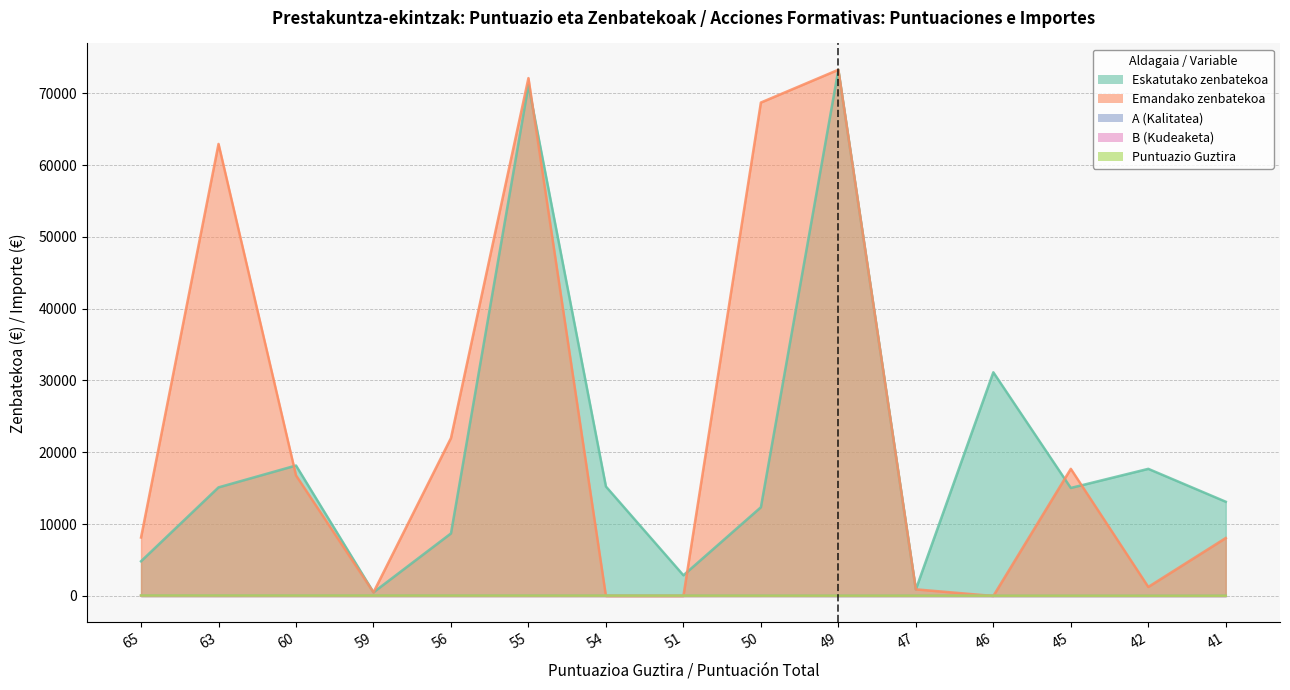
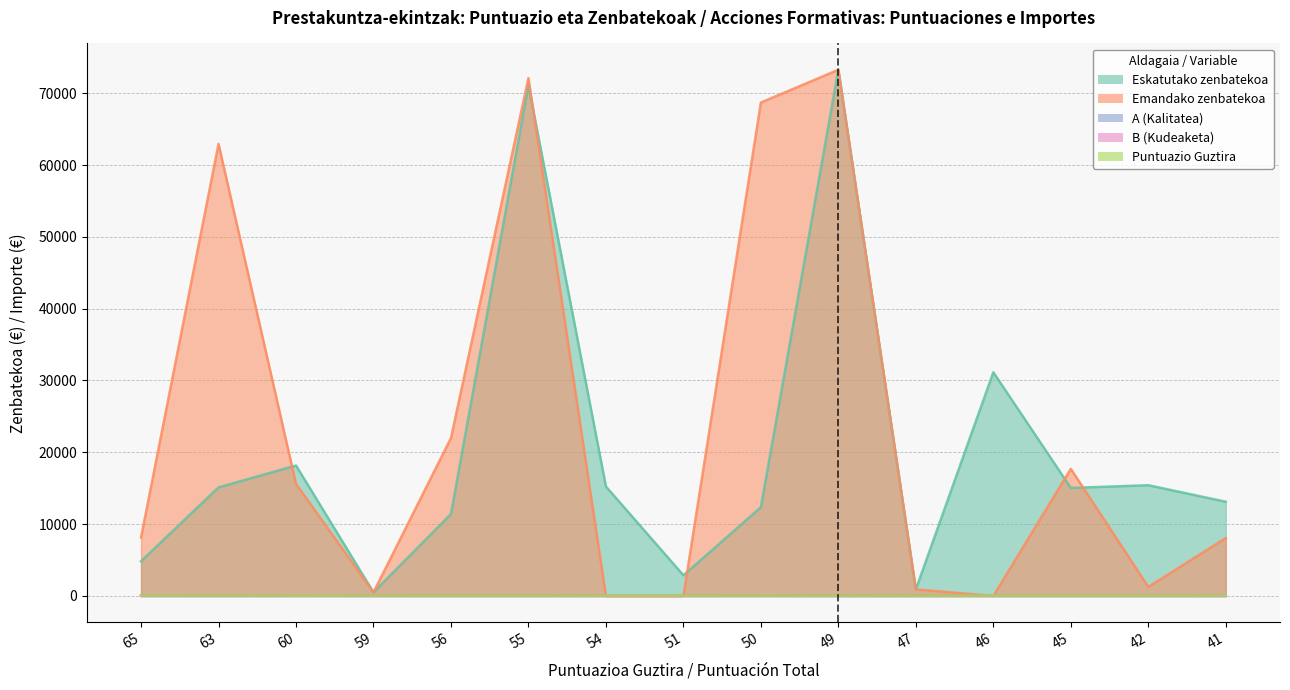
  {
    "Eskatutako zenbatekoa": {
      "65": 5000,
      "63": 15000,
      "60": 18000,
-     "56": 9000,
+     "56": 11000,
      "55": 71000,
      "54": 15000,
      "51": 3000,
      "50": 12000,
      "46": 31000,
      "45": 15000,
-     "42": 18000,
+     "42": 15000,
      "41": 13000
    },
    "Emandako zenbatekoa": {
      "65": 8000,
      "63": 63000,
-     "60": 17000,
+     "60": 16000,
      "56": 22000,
      "55": 72000,
      "50": 69000,
      "45": 18000,
      "42": 1000,
      "41": 8000
    },
    "Puntuazio Guztira": {
      "65": 0,
      "63": 0,
      "60": 0,
      "59": 0,
      "56": 0,
      "55": 0,
      "50": 0,
      "49": 0,
      "47": 0,
      "45": 0,
      "42": 0,
      "41": 0
    }
  }
